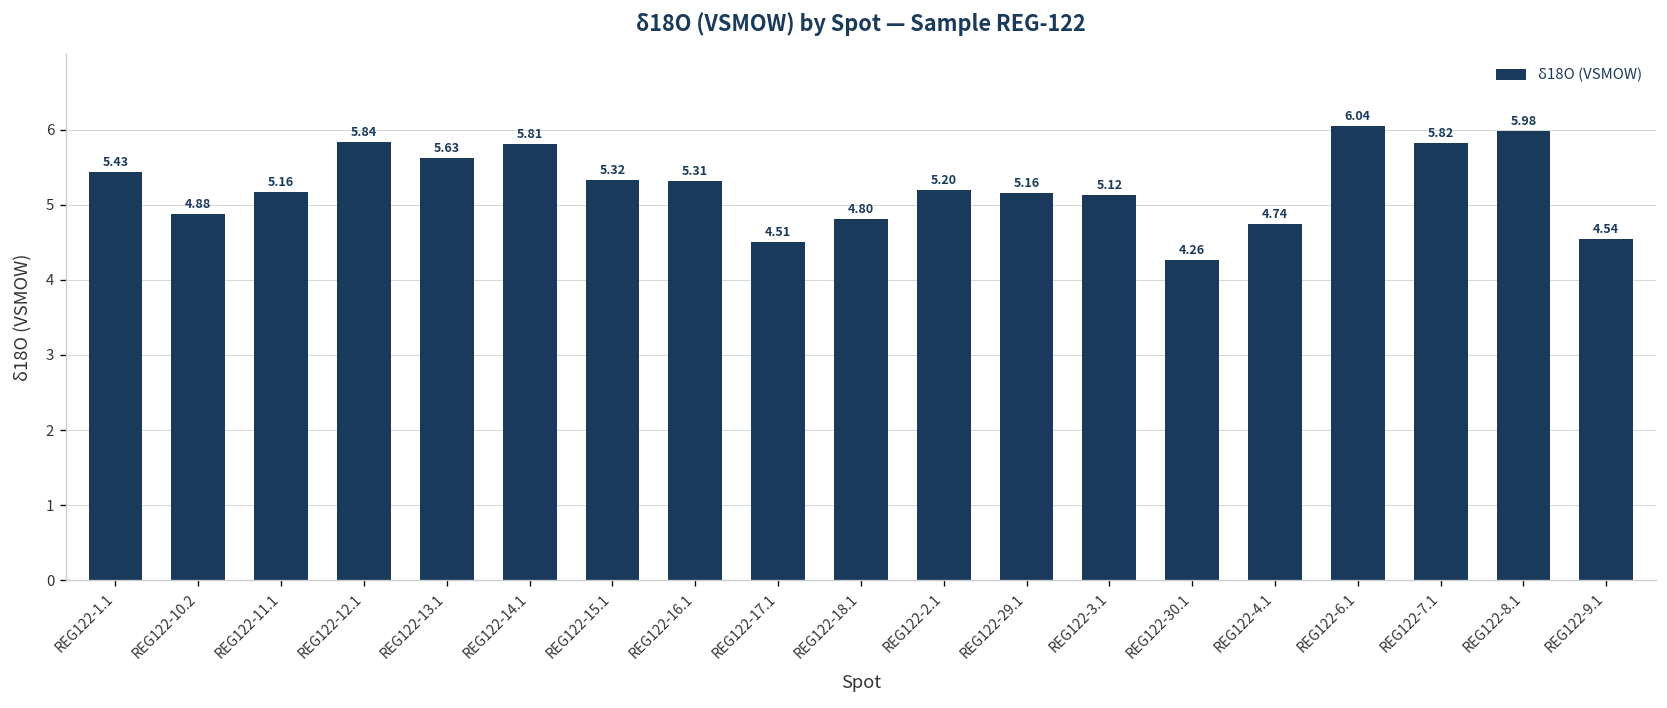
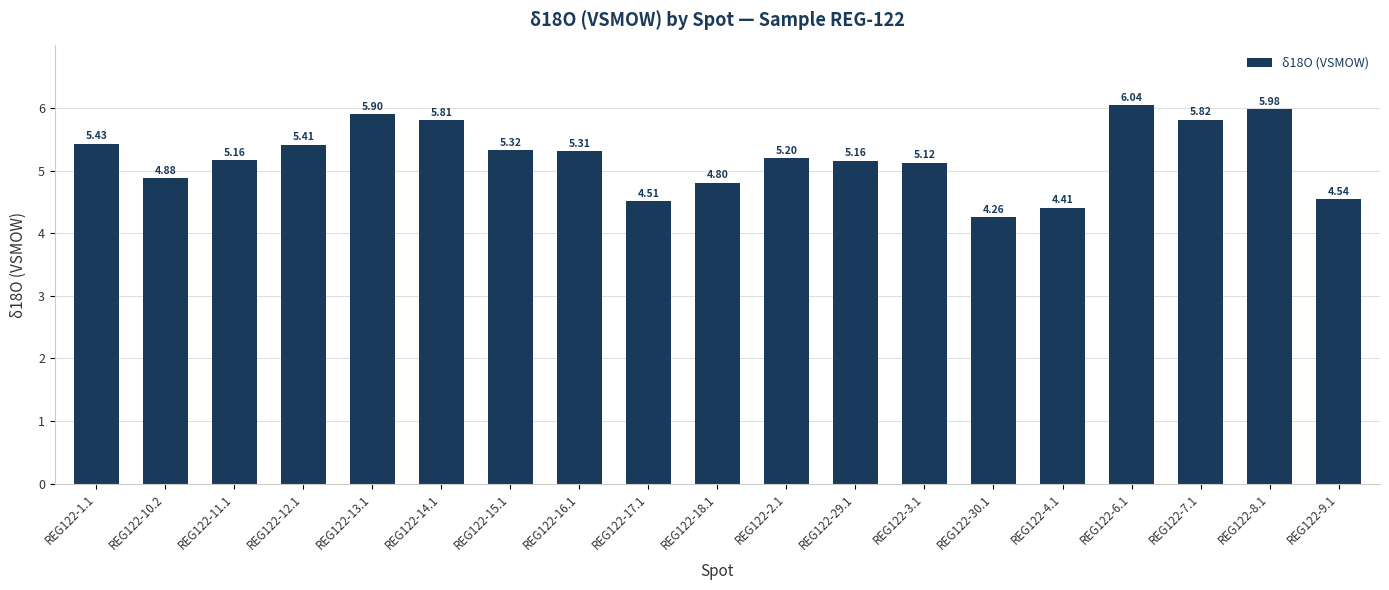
  {
    "REG122-1.1": 5.43,
    "REG122-10.2": 4.88,
    "REG122-11.1": 5.16,
-   "REG122-12.1": 5.84,
-   "REG122-13.1": 5.63,
+   "REG122-12.1": 5.41,
+   "REG122-13.1": 5.90,
    "REG122-14.1": 5.81,
    "REG122-15.1": 5.32,
    "REG122-16.1": 5.31,
    "REG122-17.1": 4.51,
    "REG122-18.1": 4.80,
    "REG122-2.1": 5.20,
    "REG122-29.1": 5.16,
    "REG122-3.1": 5.12,
    "REG122-30.1": 4.26,
-   "REG122-4.1": 4.74,
+   "REG122-4.1": 4.41,
    "REG122-6.1": 6.04,
    "REG122-7.1": 5.82,
    "REG122-8.1": 5.98,
    "REG122-9.1": 4.54
  }
